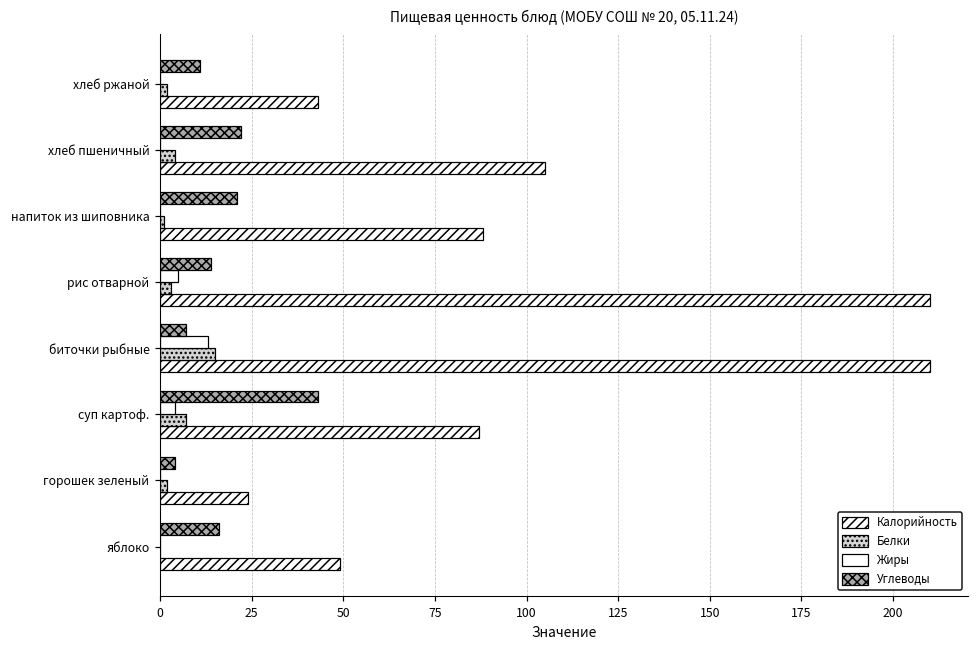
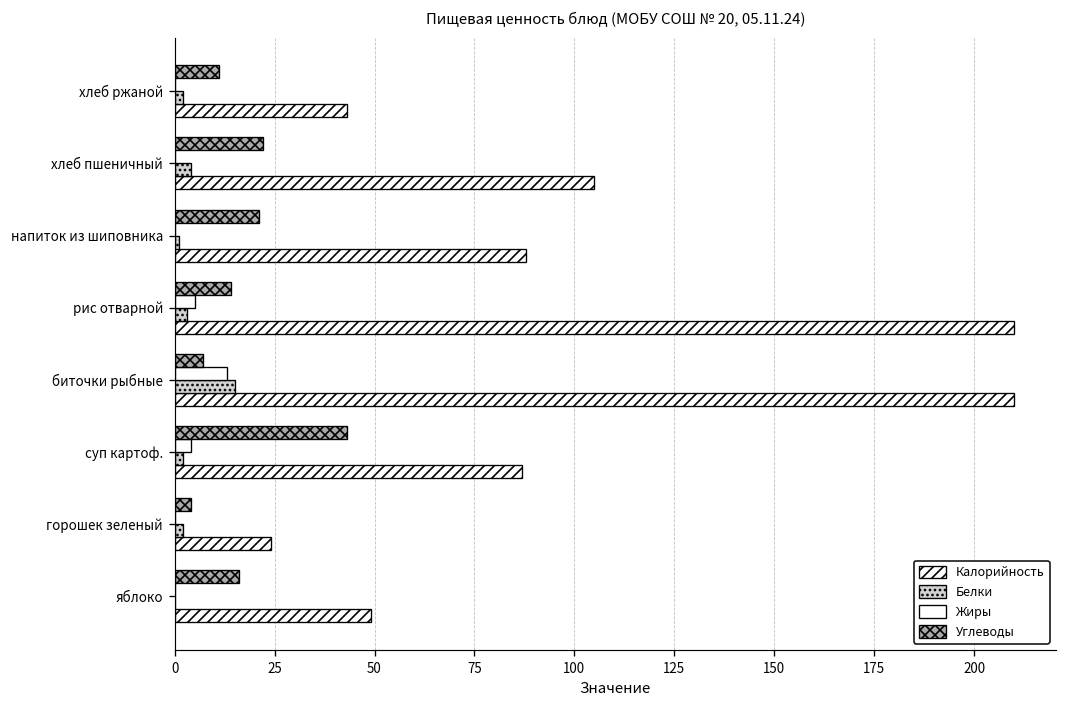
  {
    "Белки": {
      "хлеб ржаной": 2,
      "хлеб пшеничный": 4,
      "напиток из шиповника": 1,
      "рис отварной": 3,
      "биточки рыбные": 15,
-     "суп картоф.": 7,
+     "суп картоф.": 2,
      "горошек зеленый": 2,
      "яблоко": 0
    },
    "Углеводы": {
      "хлеб ржаной": 11,
      "хлеб пшеничный": 22,
      "напиток из шиповника": 21,
      "рис отварной": 14,
      "биточки рыбные": 7,
      "суп картоф.": 43,
      "горошек зеленый": 4,
      "яблоко": 16
    }
  }
